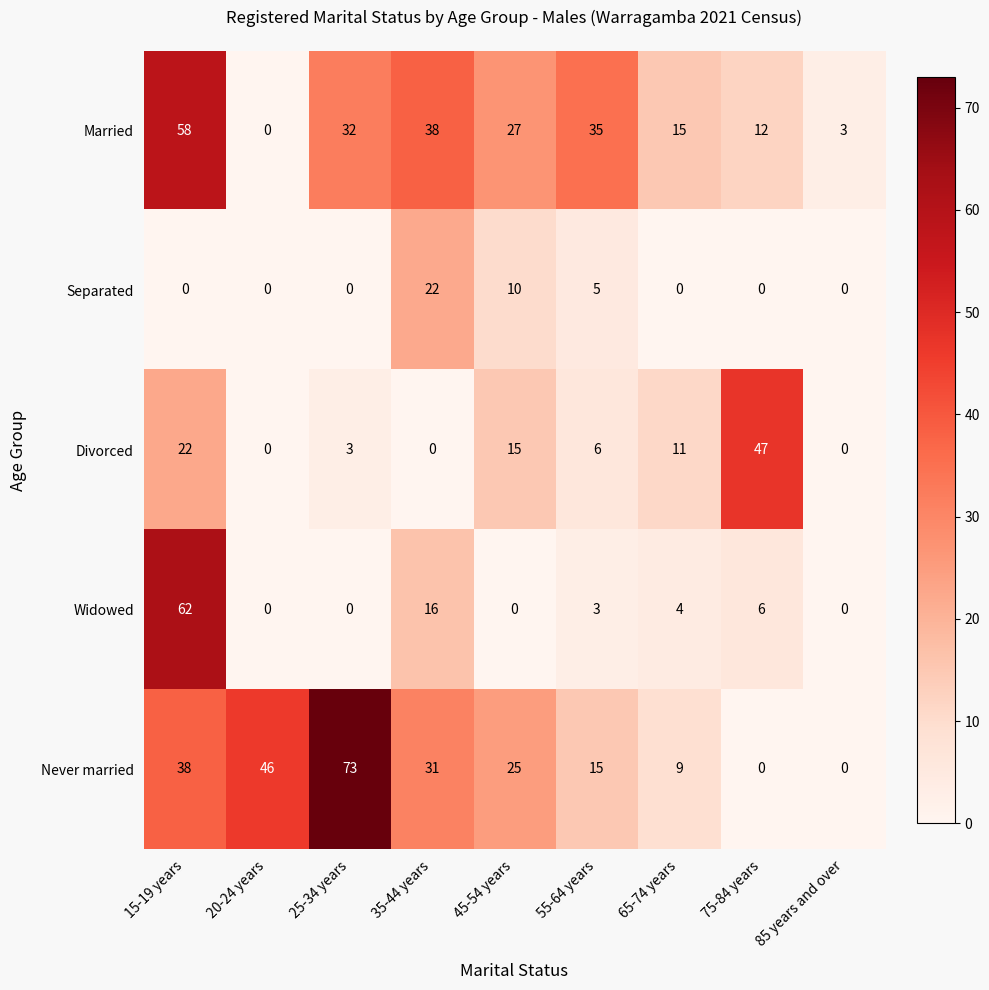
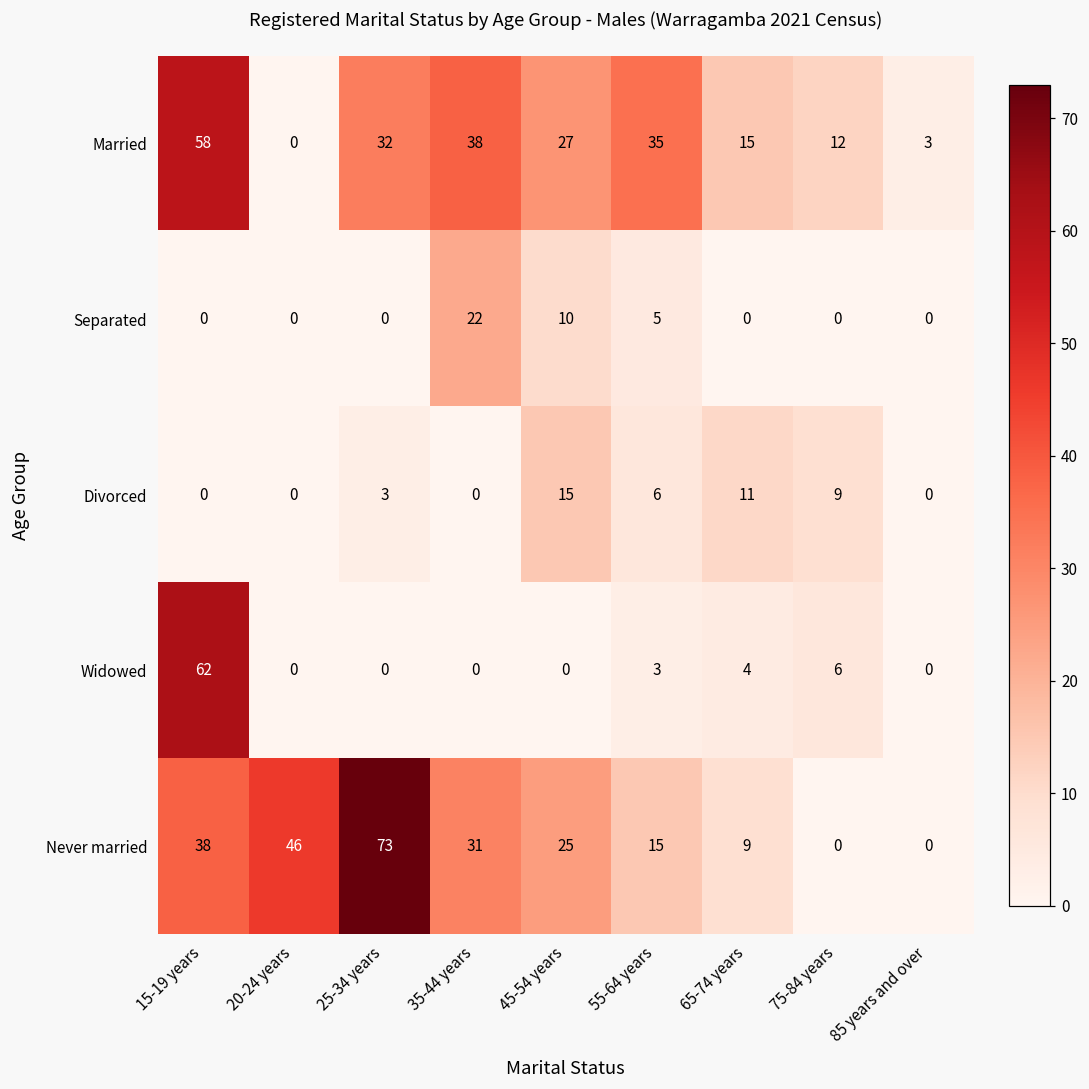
  {
    "Married": {
      "15-19 years": 58,
      "20-24 years": 0,
      "25-34 years": 32,
      "35-44 years": 38,
      "45-54 years": 27,
      "55-64 years": 35,
      "65-74 years": 15,
      "75-84 years": 12,
      "85 years and over": 3
    },
    "Separated": {
      "15-19 years": 0,
      "20-24 years": 0,
      "25-34 years": 0,
      "35-44 years": 22,
      "45-54 years": 10,
      "55-64 years": 5,
      "65-74 years": 0,
      "75-84 years": 0,
      "85 years and over": 0
    },
    "Divorced": {
-     "15-19 years": 22,
+     "15-19 years": 0,
      "20-24 years": 0,
      "25-34 years": 3,
      "35-44 years": 0,
      "45-54 years": 15,
      "55-64 years": 6,
      "65-74 years": 11,
-     "75-84 years": 47,
+     "75-84 years": 9,
      "85 years and over": 0
    },
    "Widowed": {
      "15-19 years": 62,
      "20-24 years": 0,
      "25-34 years": 0,
-     "35-44 years": 16,
+     "35-44 years": 0,
      "45-54 years": 0,
      "55-64 years": 3,
      "65-74 years": 4,
      "75-84 years": 6,
      "85 years and over": 0
    },
    "Never married": {
      "15-19 years": 38,
      "20-24 years": 46,
      "25-34 years": 73,
      "35-44 years": 31,
      "45-54 years": 25,
      "55-64 years": 15,
      "65-74 years": 9,
      "75-84 years": 0,
      "85 years and over": 0
    }
  }
